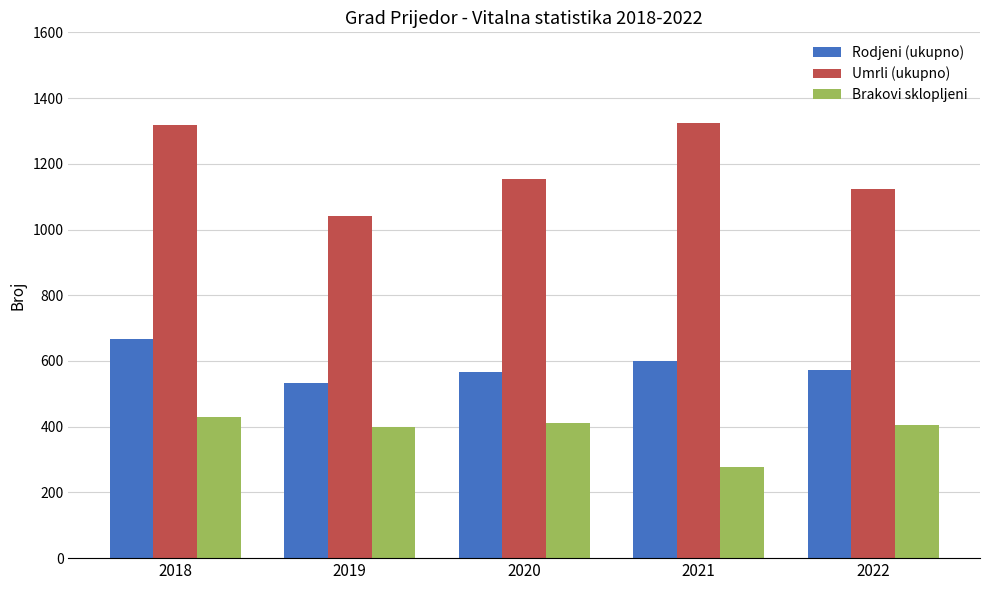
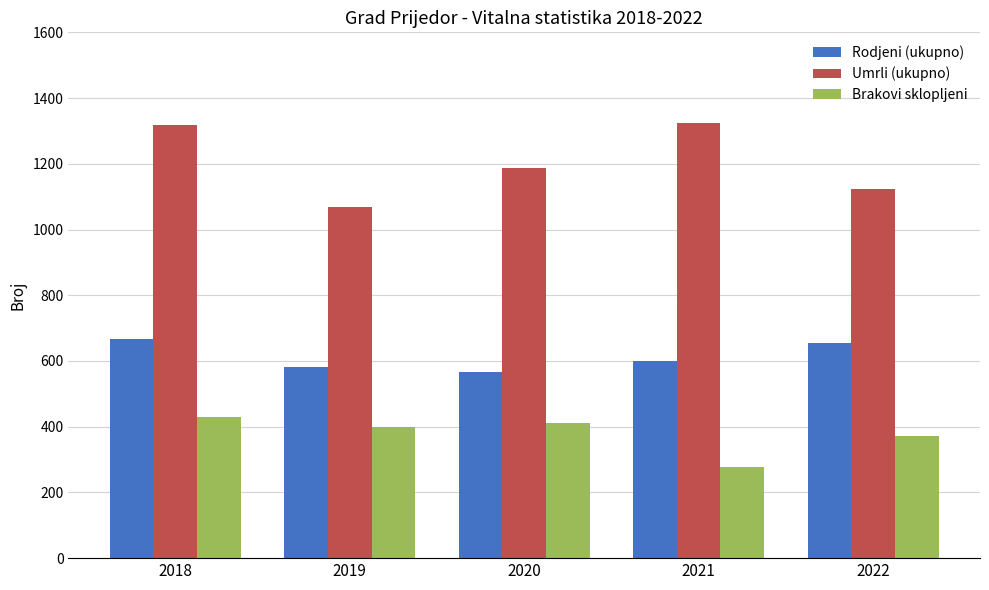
  {
    "Rodjeni (ukupno)": {
      "2018": 670,
-     "2019": 530,
+     "2019": 580,
      "2020": 570,
      "2021": 600,
-     "2022": 570
+     "2022": 650
    },
    "Umrli (ukupno)": {
      "2018": 1320,
-     "2019": 1040,
-     "2020": 1150,
+     "2019": 1070,
+     "2020": 1190,
      "2021": 1320,
      "2022": 1120
    },
    "Brakovi sklopljeni": {
      "2018": 430,
      "2019": 400,
      "2020": 410,
      "2021": 280,
-     "2022": 410
+     "2022": 370
    }
  }
